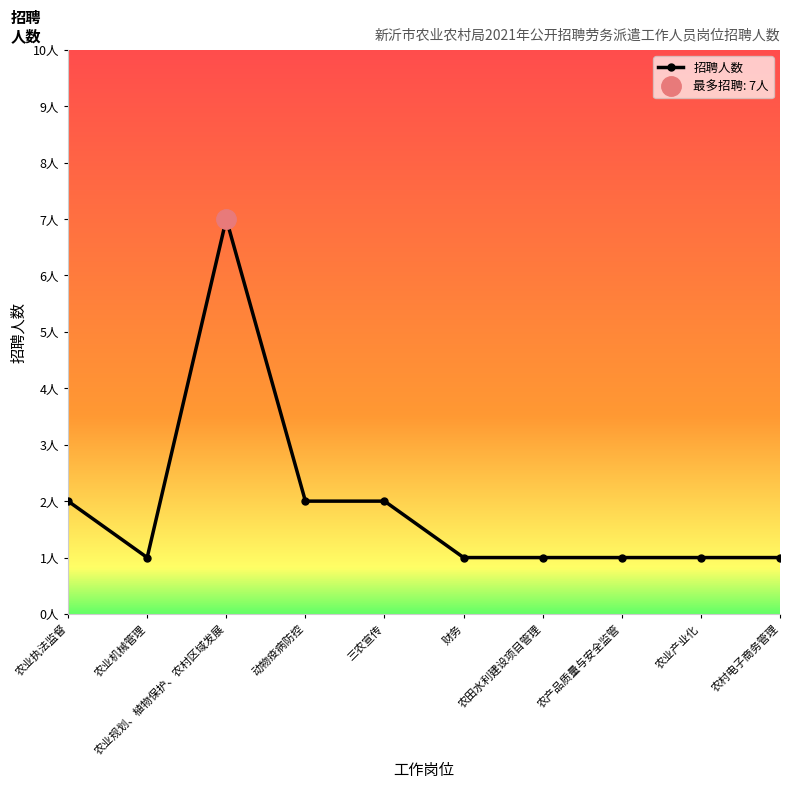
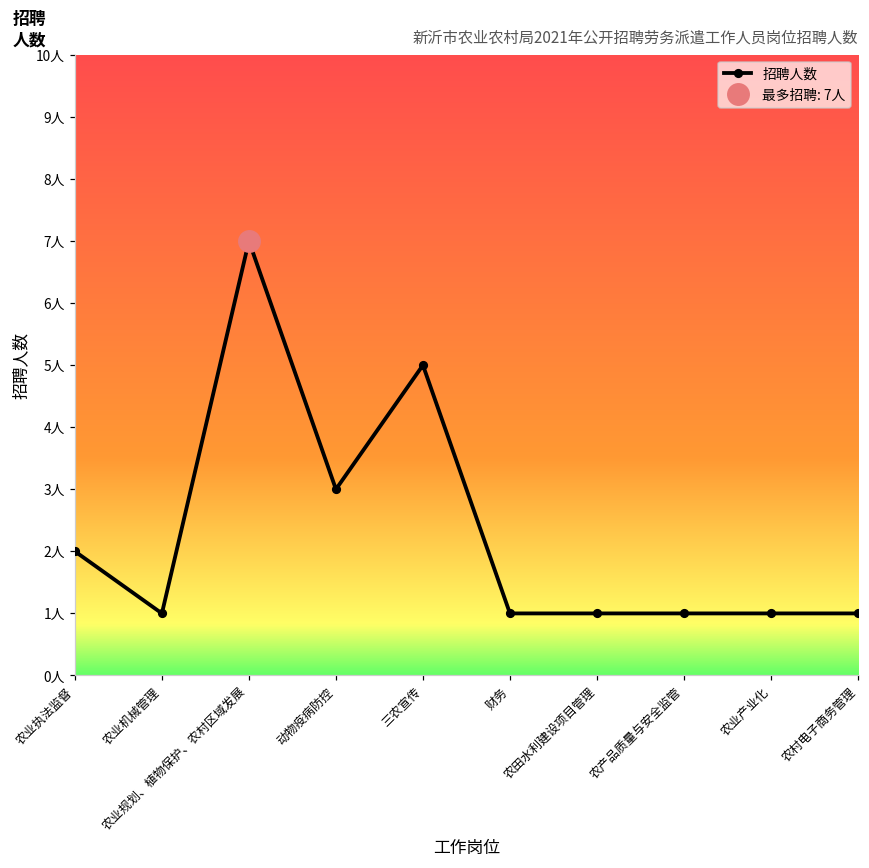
  {
    "招聘人数": {
      "农业执法监督": "2人",
      "农业机械管理": "1人",
-     "动物疫病防控": "2人",
-     "三农宣传": "2人",
+     "动物疫病防控": "3人",
+     "三农宣传": "5人",
      "财务": "1人",
      "农田水利建设项目管理": "1人",
      "农产品质量与安全监管": "1人",
      "农业产业化": "1人",
      "农村电子商务管理": "1人"
    }
  }
